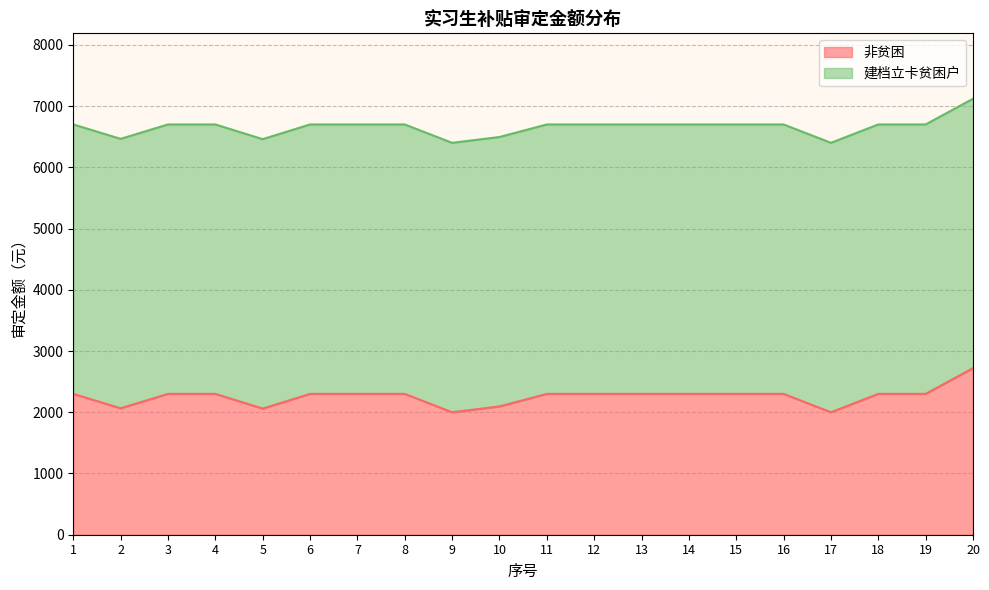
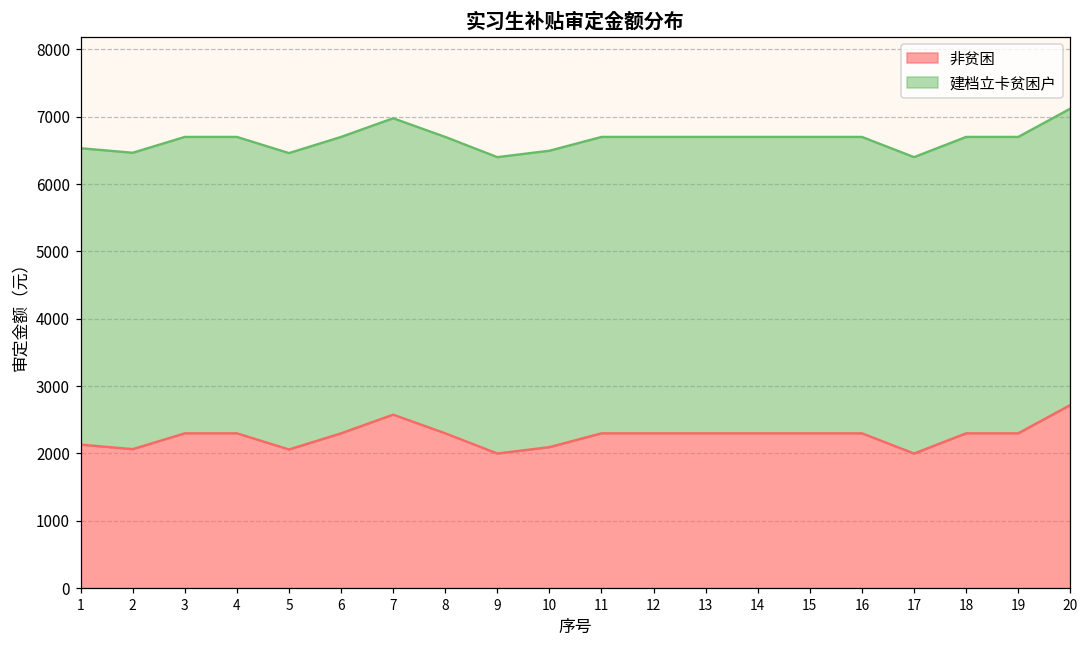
  {
    "非贫困": {
-     "1": 2300,
+     "1": 2100,
      "2": 2100,
      "3": 2300,
      "4": 2300,
      "5": 2100,
      "6": 2300,
-     "7": 2300,
+     "7": 2600,
      "8": 2300,
      "9": 2000,
      "10": 2100,
      "11": 2300,
      "12": 2300,
      "13": 2300,
      "14": 2300,
      "15": 2300,
      "16": 2300,
      "17": 2000,
      "18": 2300,
      "19": 2300,
      "20": 2700
    },
    "建档立卡贫困户": {
      "1": 4400,
      "2": 4400,
      "3": 4400,
      "4": 4400,
      "5": 4400,
      "6": 4400,
      "7": 4400,
      "8": 4400,
      "9": 4400,
      "10": 4400,
      "11": 4400,
      "12": 4400,
      "13": 4400,
      "14": 4400,
      "15": 4400,
      "16": 4400,
      "17": 4400,
      "18": 4400,
      "19": 4400,
      "20": 4400
    }
  }
